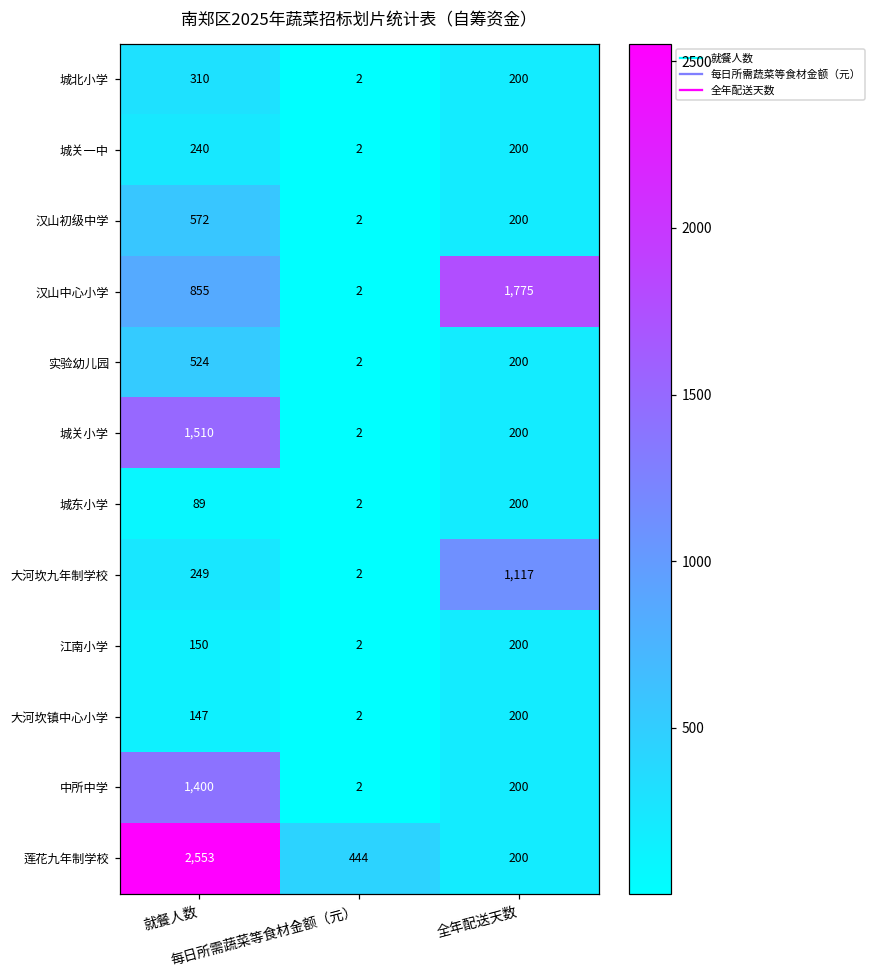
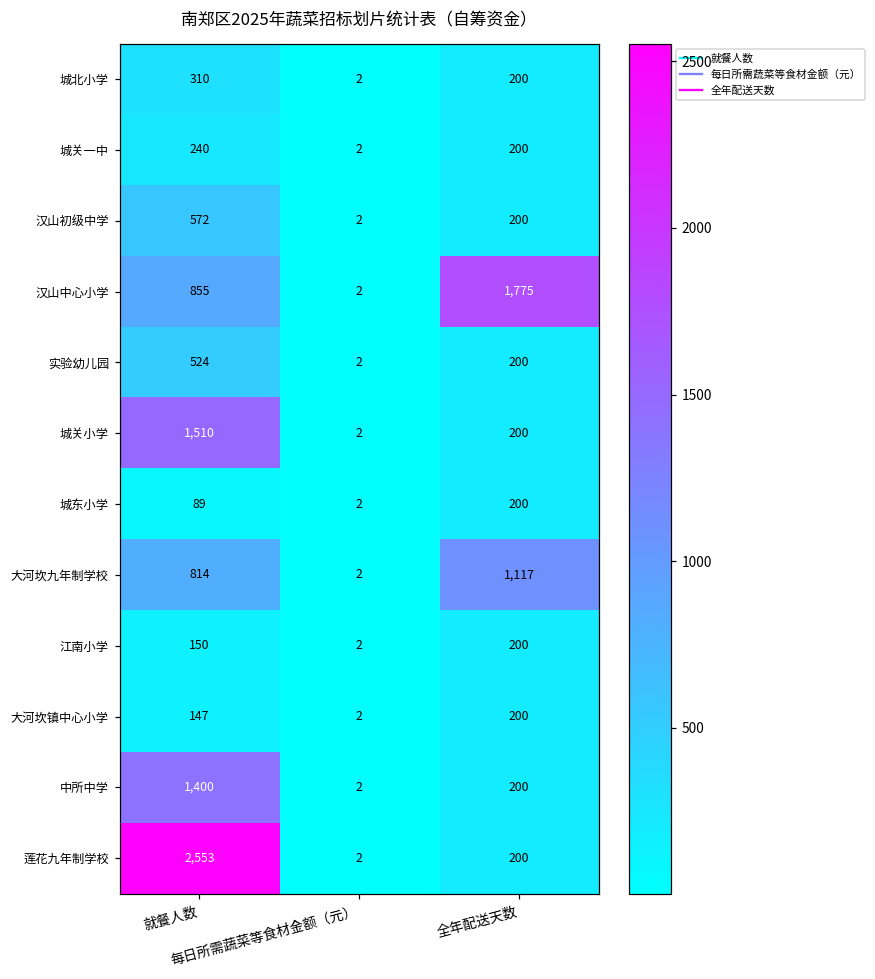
  {
    "城北小学": {
      "就餐人数": "310",
      "每日所需蔬菜等食材金额（元）": "2",
      "全年配送天数": "200"
    },
    "城关一中": {
      "就餐人数": "240",
      "每日所需蔬菜等食材金额（元）": "2",
      "全年配送天数": "200"
    },
    "汉山初级中学": {
      "就餐人数": "572",
      "每日所需蔬菜等食材金额（元）": "2",
      "全年配送天数": "200"
    },
    "汉山中心小学": {
      "就餐人数": "855",
      "每日所需蔬菜等食材金额（元）": "2",
      "全年配送天数": "1,775"
    },
    "实验幼儿园": {
      "就餐人数": "524",
      "每日所需蔬菜等食材金额（元）": "2",
      "全年配送天数": "200"
    },
    "城关小学": {
      "就餐人数": "1,510",
      "每日所需蔬菜等食材金额（元）": "2",
      "全年配送天数": "200"
    },
    "城东小学": {
      "就餐人数": "89",
      "每日所需蔬菜等食材金额（元）": "2",
      "全年配送天数": "200"
    },
    "大河坎九年制学校": {
-     "就餐人数": "249",
+     "就餐人数": "814",
      "每日所需蔬菜等食材金额（元）": "2",
      "全年配送天数": "1,117"
    },
    "江南小学": {
      "就餐人数": "150",
      "每日所需蔬菜等食材金额（元）": "2",
      "全年配送天数": "200"
    },
    "大河坎镇中心小学": {
      "就餐人数": "147",
      "每日所需蔬菜等食材金额（元）": "2",
      "全年配送天数": "200"
    },
    "中所中学": {
      "就餐人数": "1,400",
      "每日所需蔬菜等食材金额（元）": "2",
      "全年配送天数": "200"
    },
    "莲花九年制学校": {
      "就餐人数": "2,553",
-     "每日所需蔬菜等食材金额（元）": "444",
+     "每日所需蔬菜等食材金额（元）": "2",
      "全年配送天数": "200"
    }
  }
